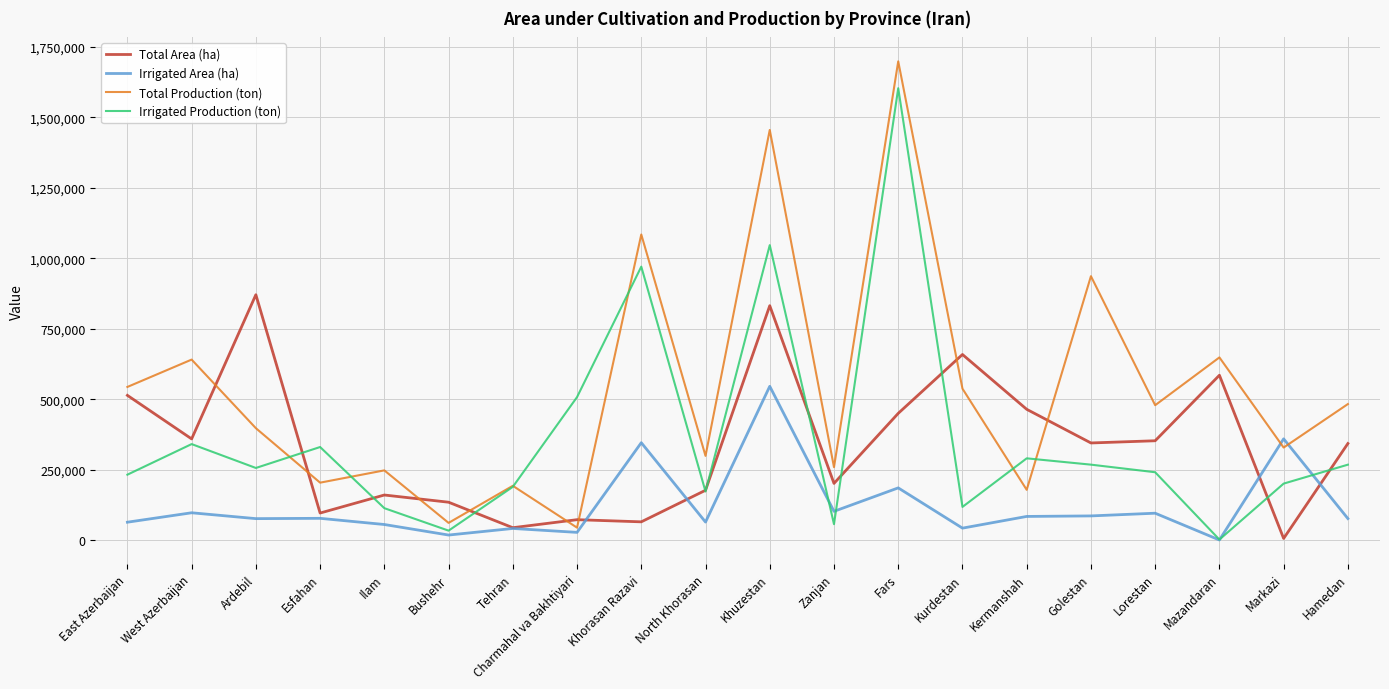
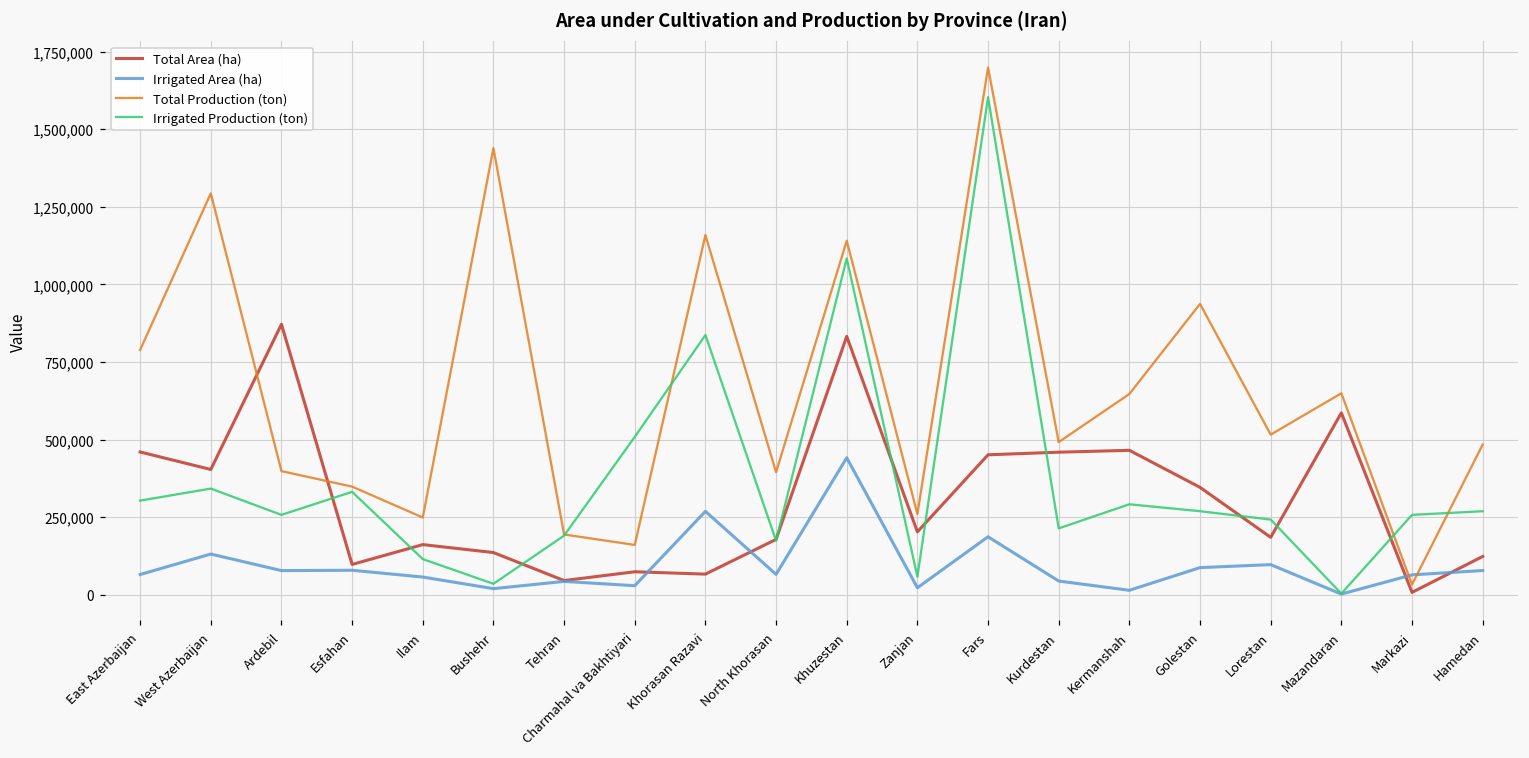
  {
    "Total Area (ha)": {
-     "East Azerbaijan": "510,000",
-     "West Azerbaijan": "360,000",
+     "East Azerbaijan": "460,000",
+     "West Azerbaijan": "400,000",
      "Ardebil": "870,000",
      "Esfahan": "100,000",
      "Ilam": "160,000",
      "Bushehr": "140,000",
      "Charmahal va Bakhtiyari": "70,000",
      "Khorasan Razavi": "70,000",
      "Khuzestan": "830,000",
      "Zanjan": "200,000",
      "Fars": "450,000",
-     "Kurdestan": "660,000",
+     "Kurdestan": "460,000",
      "Kermanshah": "470,000",
      "Golestan": "350,000",
-     "Lorestan": "350,000",
+     "Lorestan": "180,000",
      "Mazandaran": "590,000",
      "Markazi": "10,000",
-     "Hamedan": "340,000"
+     "Hamedan": "120,000"
    },
    "Irrigated Area (ha)": {
      "East Azerbaijan": "60,000",
-     "West Azerbaijan": "100,000",
+     "West Azerbaijan": "130,000",
      "Ardebil": "80,000",
      "Esfahan": "80,000",
      "Ilam": "60,000",
      "Bushehr": "20,000",
      "Charmahal va Bakhtiyari": "30,000",
-     "Khorasan Razavi": "350,000",
+     "Khorasan Razavi": "270,000",
      "North Khorasan": "70,000",
-     "Khuzestan": "550,000",
-     "Zanjan": "100,000",
+     "Khuzestan": "440,000",
+     "Zanjan": "20,000",
      "Fars": "190,000",
      "Kurdestan": "40,000",
-     "Kermanshah": "90,000",
+     "Kermanshah": "10,000",
      "Golestan": "90,000",
      "Lorestan": "100,000",
-     "Markazi": "360,000",
+     "Markazi": "60,000",
      "Hamedan": "80,000"
    },
    "Total Production (ton)": {
-     "East Azerbaijan": "540,000",
-     "West Azerbaijan": "640,000",
+     "East Azerbaijan": "790,000",
+     "West Azerbaijan": "1,290,000",
      "Ardebil": "400,000",
-     "Esfahan": "200,000",
+     "Esfahan": "350,000",
      "Ilam": "250,000",
-     "Bushehr": "60,000",
-     "Charmahal va Bakhtiyari": "50,000",
-     "Khorasan Razavi": "1,080,000",
-     "North Khorasan": "300,000",
-     "Khuzestan": "1,460,000",
+     "Bushehr": "1,440,000",
+     "Charmahal va Bakhtiyari": "160,000",
+     "Khorasan Razavi": "1,160,000",
+     "North Khorasan": "390,000",
+     "Khuzestan": "1,140,000",
      "Zanjan": "260,000",
      "Fars": "1,700,000",
-     "Kurdestan": "540,000",
-     "Kermanshah": "180,000",
+     "Kurdestan": "490,000",
+     "Kermanshah": "650,000",
      "Golestan": "940,000",
-     "Lorestan": "480,000",
+     "Lorestan": "520,000",
      "Mazandaran": "650,000",
-     "Markazi": "330,000",
+     "Markazi": "30,000",
      "Hamedan": "480,000"
    },
    "Irrigated Production (ton)": {
-     "East Azerbaijan": "230,000",
+     "East Azerbaijan": "300,000",
      "West Azerbaijan": "340,000",
      "Ardebil": "260,000",
      "Esfahan": "330,000",
      "Ilam": "110,000",
      "Bushehr": "30,000",
      "Charmahal va Bakhtiyari": "510,000",
-     "Khorasan Razavi": "970,000",
-     "Khuzestan": "1,050,000",
+     "Khorasan Razavi": "840,000",
+     "Khuzestan": "1,080,000",
      "Zanjan": "60,000",
      "Fars": "1,600,000",
-     "Kurdestan": "120,000",
+     "Kurdestan": "210,000",
      "Kermanshah": "290,000",
      "Golestan": "270,000",
      "Lorestan": "240,000",
-     "Markazi": "200,000",
+     "Markazi": "260,000",
      "Hamedan": "270,000"
    }
  }
